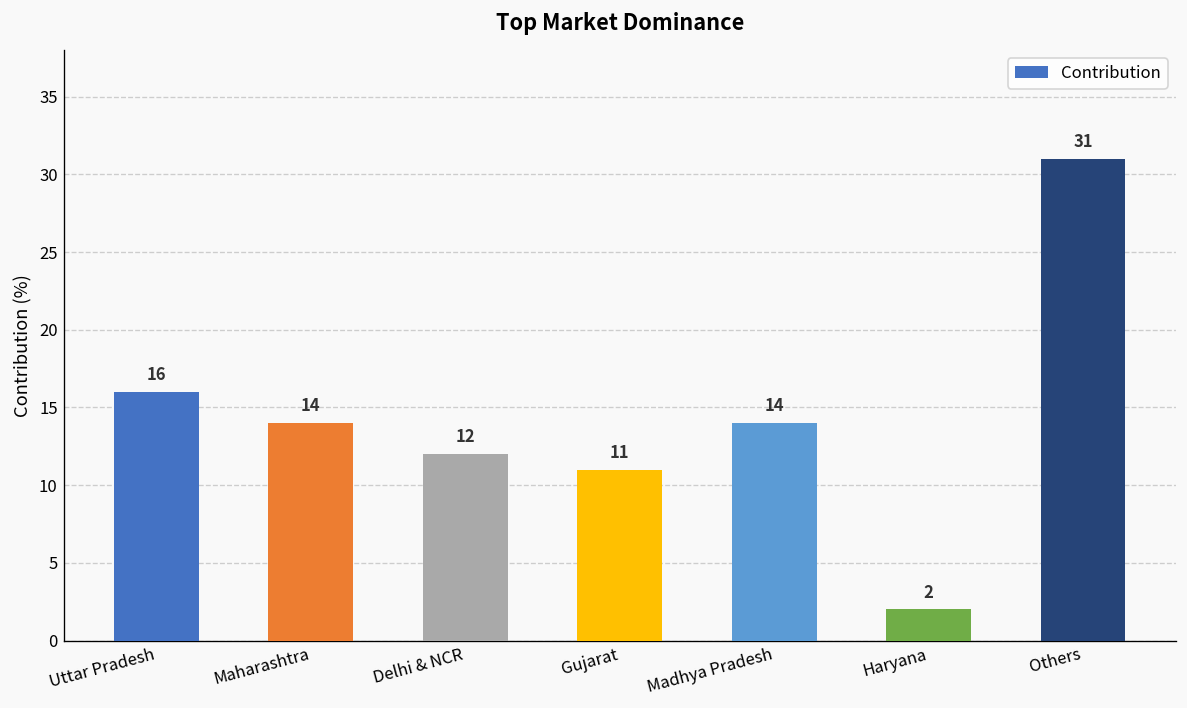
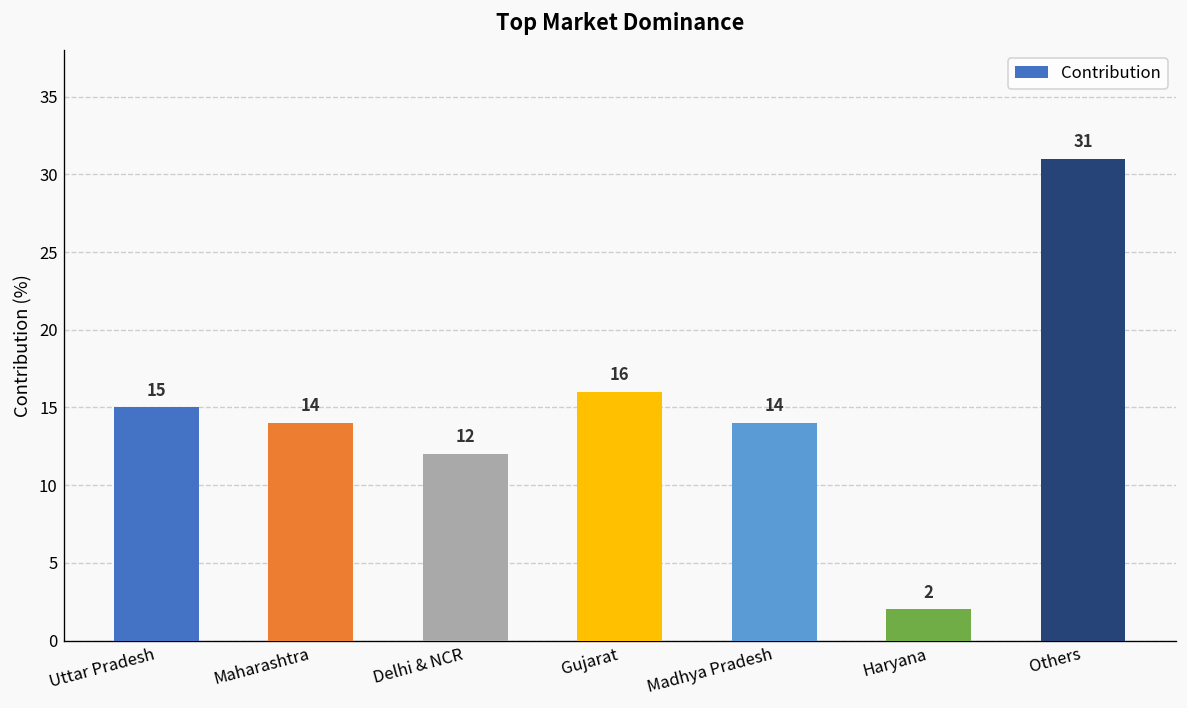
  {
-   "Uttar Pradesh": 16,
+   "Uttar Pradesh": 15,
    "Maharashtra": 14,
    "Delhi & NCR": 12,
-   "Gujarat": 11,
+   "Gujarat": 16,
    "Madhya Pradesh": 14,
    "Haryana": 2,
    "Others": 31
  }
